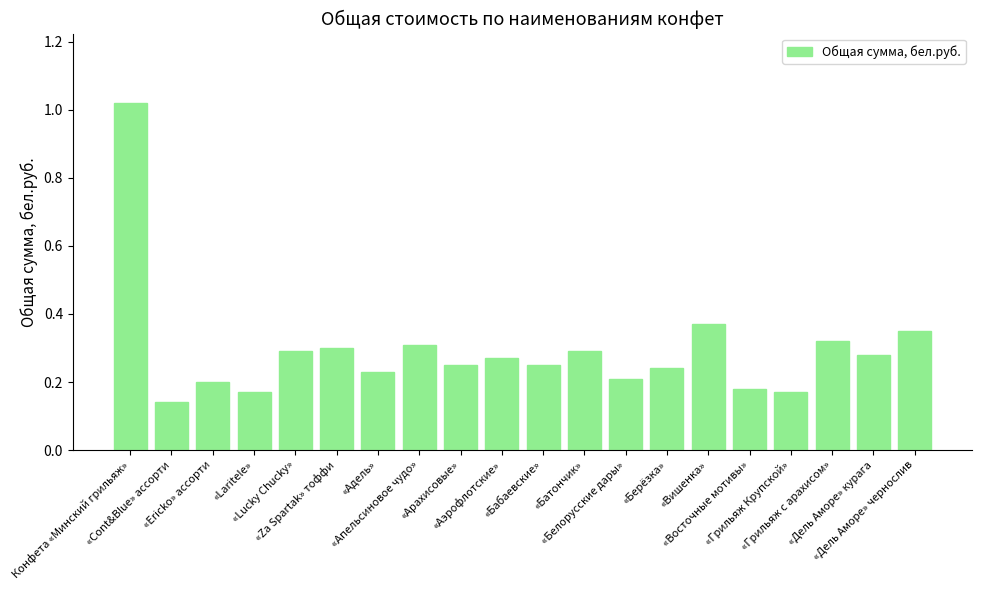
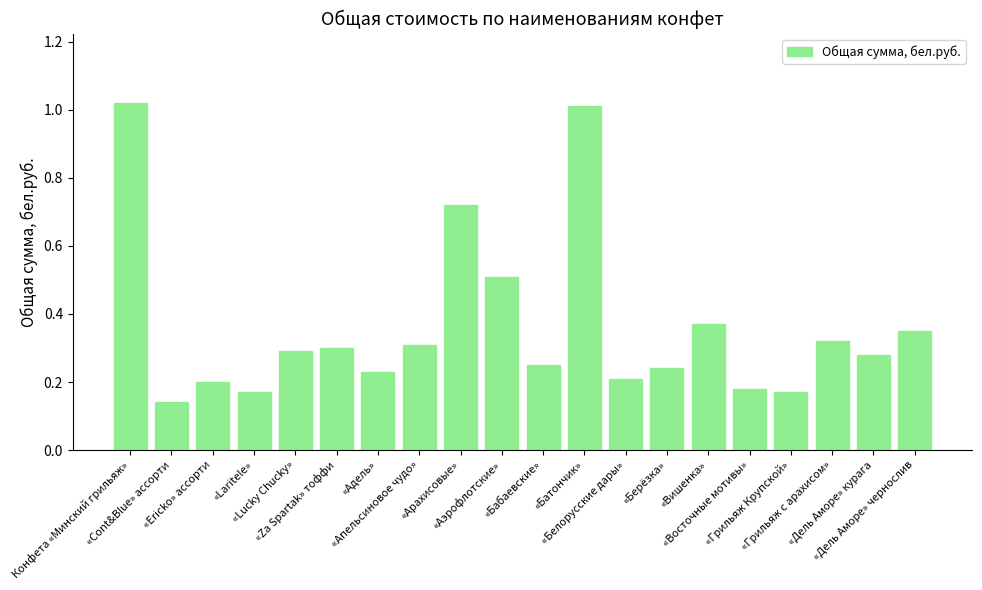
  {
    "Конфета «Минский грильяж»": 1.02,
    "«Cont&Blue» ассорти": 0.14,
    "«Ericko» ассорти": 0.20,
    "«Laritele»": 0.17,
    "«Lucky Chucky»": 0.29,
    "«Za Spartak» тоффи": 0.30,
    "«Адель»": 0.23,
    "«Апельсиновое чудо»": 0.31,
-   "«Арахисовые»": 0.25,
-   "«Аэрофлотские»": 0.27,
+   "«Арахисовые»": 0.72,
+   "«Аэрофлотские»": 0.51,
    "«Бабаевские»": 0.25,
-   "«Батончик»": 0.29,
+   "«Батончик»": 1.01,
    "«Белорусские дары»": 0.21,
    "«Берёзка»": 0.24,
    "«Вишенка»": 0.37,
    "«Восточные мотивы»": 0.18,
    "«Грильяж Крупской»": 0.17,
    "«Грильяж с арахисом»": 0.32,
    "«Дель Аморе» курага": 0.28,
    "«Дель Аморе» чернослив": 0.35
  }
